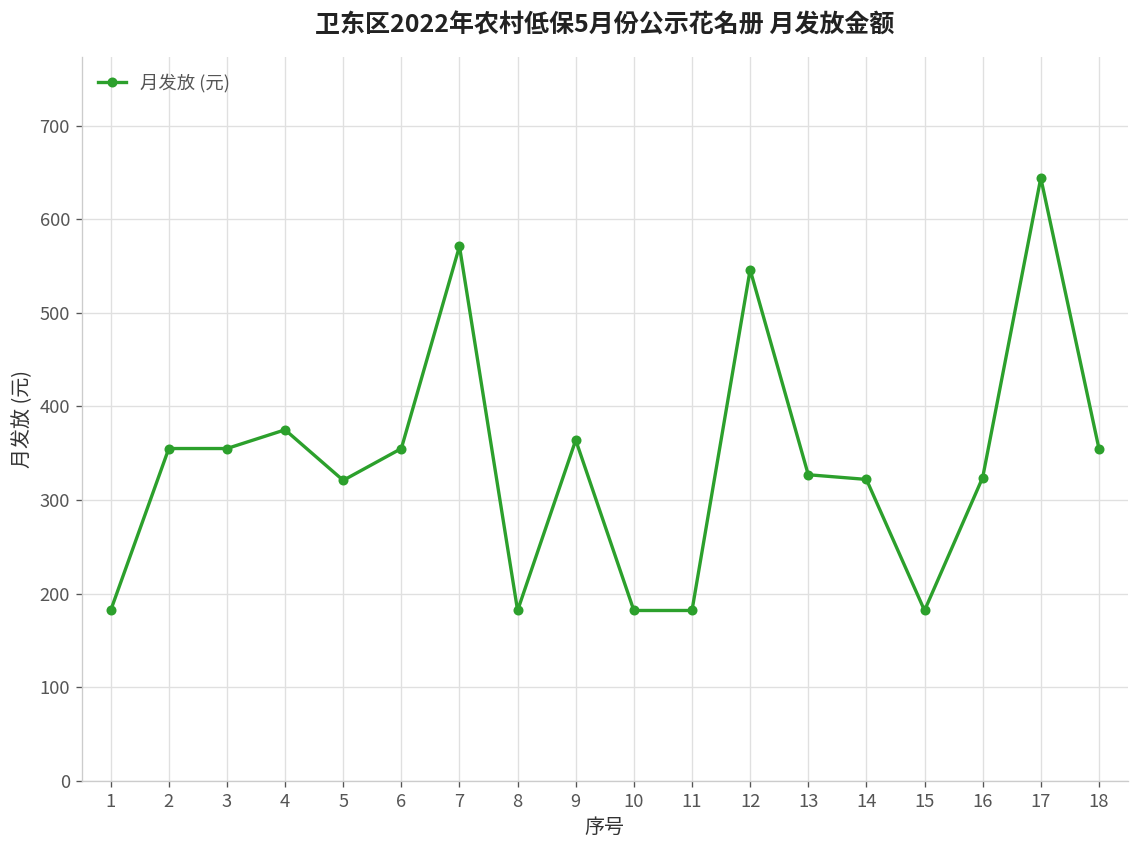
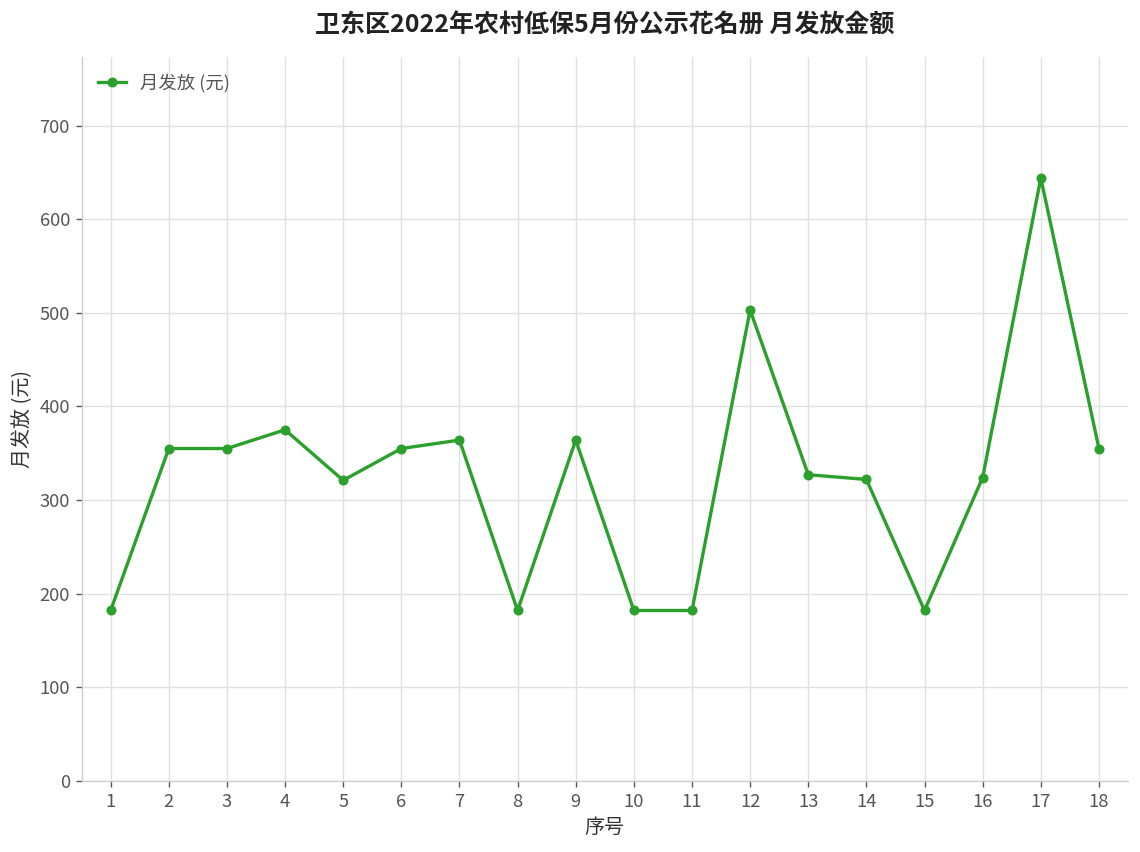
  {
    "1": 180,
    "2": 360,
    "3": 360,
    "4": 380,
    "5": 320,
    "6": 360,
-   "7": 570,
+   "7": 360,
    "8": 180,
    "9": 360,
    "10": 180,
    "11": 180,
-   "12": 550,
+   "12": 500,
    "13": 330,
    "14": 320,
    "15": 180,
    "16": 320,
    "17": 640,
    "18": 360
  }
